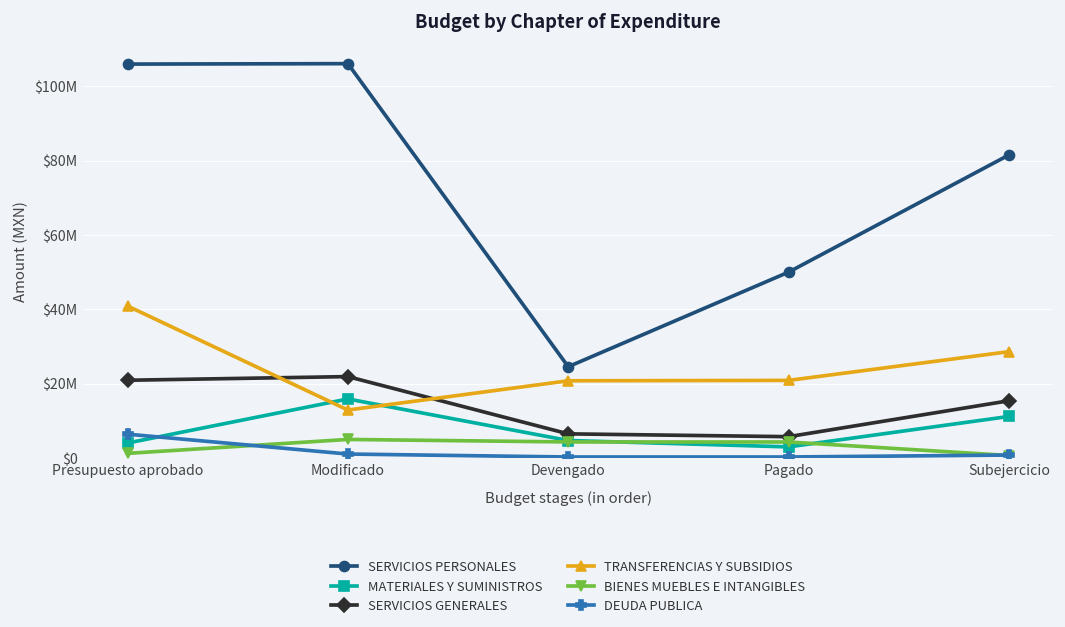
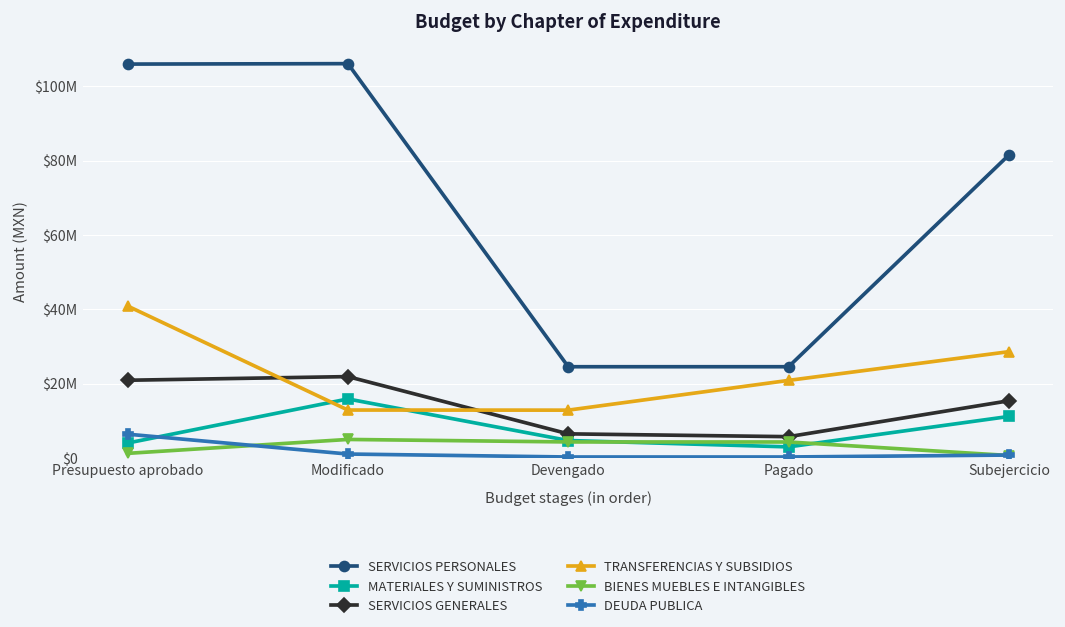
  {
    "SERVICIOS PERSONALES": {
      "Presupuesto aprobado": "$106000000",
      "Modificado": "$106000000",
      "Devengado": "$25000000",
-     "Pagado": "$50000000",
+     "Pagado": "$25000000",
      "Subejercicio": "$82000000"
    },
    "MATERIALES Y SUMINISTROS": {
      "Presupuesto aprobado": "$4000000",
      "Modificado": "$16000000",
      "Pagado": "$3000000",
      "Subejercicio": "$11000000"
    },
    "SERVICIOS GENERALES": {
      "Presupuesto aprobado": "$21000000",
      "Modificado": "$22000000",
      "Devengado": "$6000000",
      "Pagado": "$6000000",
      "Subejercicio": "$15000000"
    },
    "TRANSFERENCIAS Y SUBSIDIOS": {
      "Presupuesto aprobado": "$41000000",
      "Modificado": "$13000000",
-     "Devengado": "$21000000",
+     "Devengado": "$13000000",
      "Pagado": "$21000000",
      "Subejercicio": "$29000000"
    },
    "BIENES MUEBLES E INTANGIBLES": {
      "Presupuesto aprobado": "$1000000",
      "Modificado": "$5000000",
      "Pagado": "$4000000"
    },
    "DEUDA PUBLICA": {
      "Presupuesto aprobado": "$6000000",
      "Modificado": "$1000000",
      "Devengado": "$0",
      "Pagado": "$0"
    }
  }
